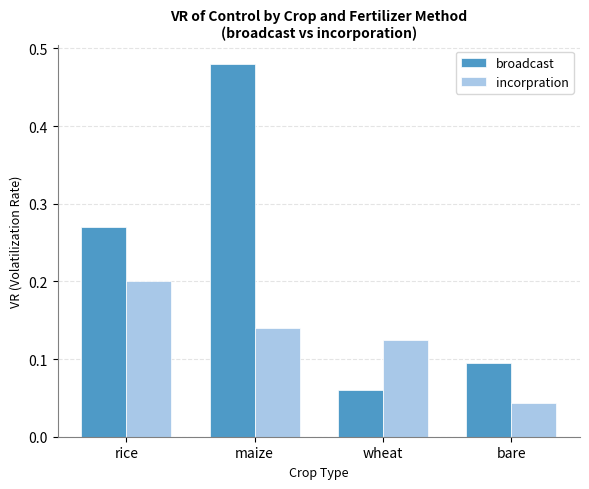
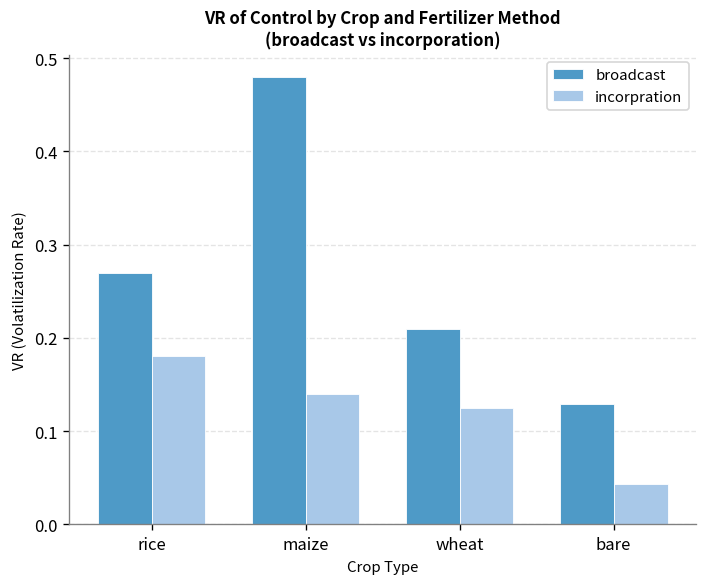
  {
    "broadcast": {
      "rice": 0.27,
      "maize": 0.48,
-     "wheat": 0.06,
-     "bare": 0.10
+     "wheat": 0.21,
+     "bare": 0.13
    },
    "incorpration": {
-     "rice": 0.20,
+     "rice": 0.18,
      "maize": 0.14,
      "wheat": 0.13,
      "bare": 0.04
    }
  }
